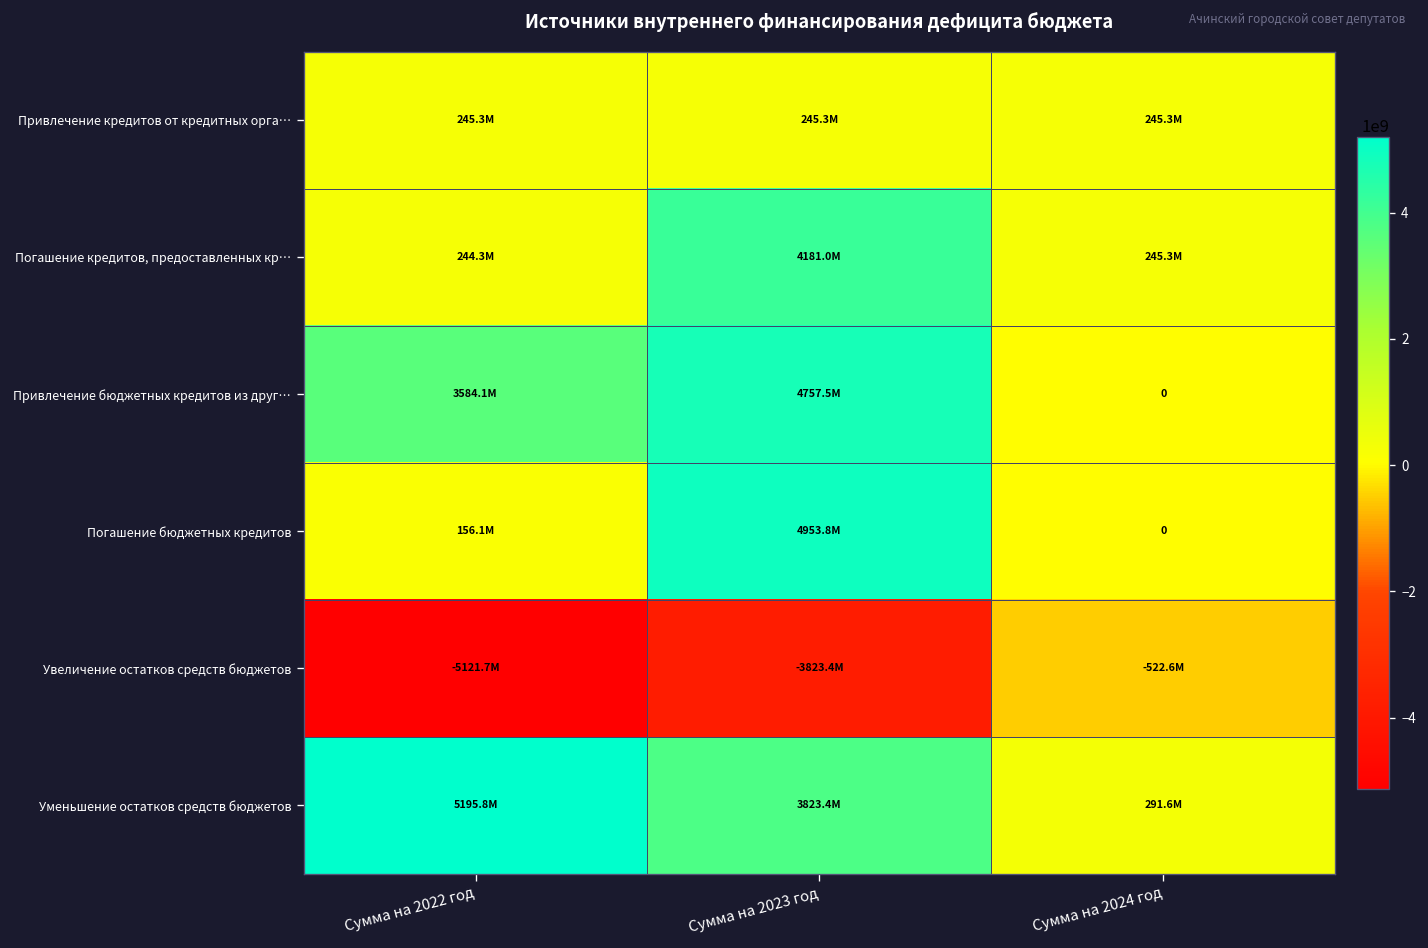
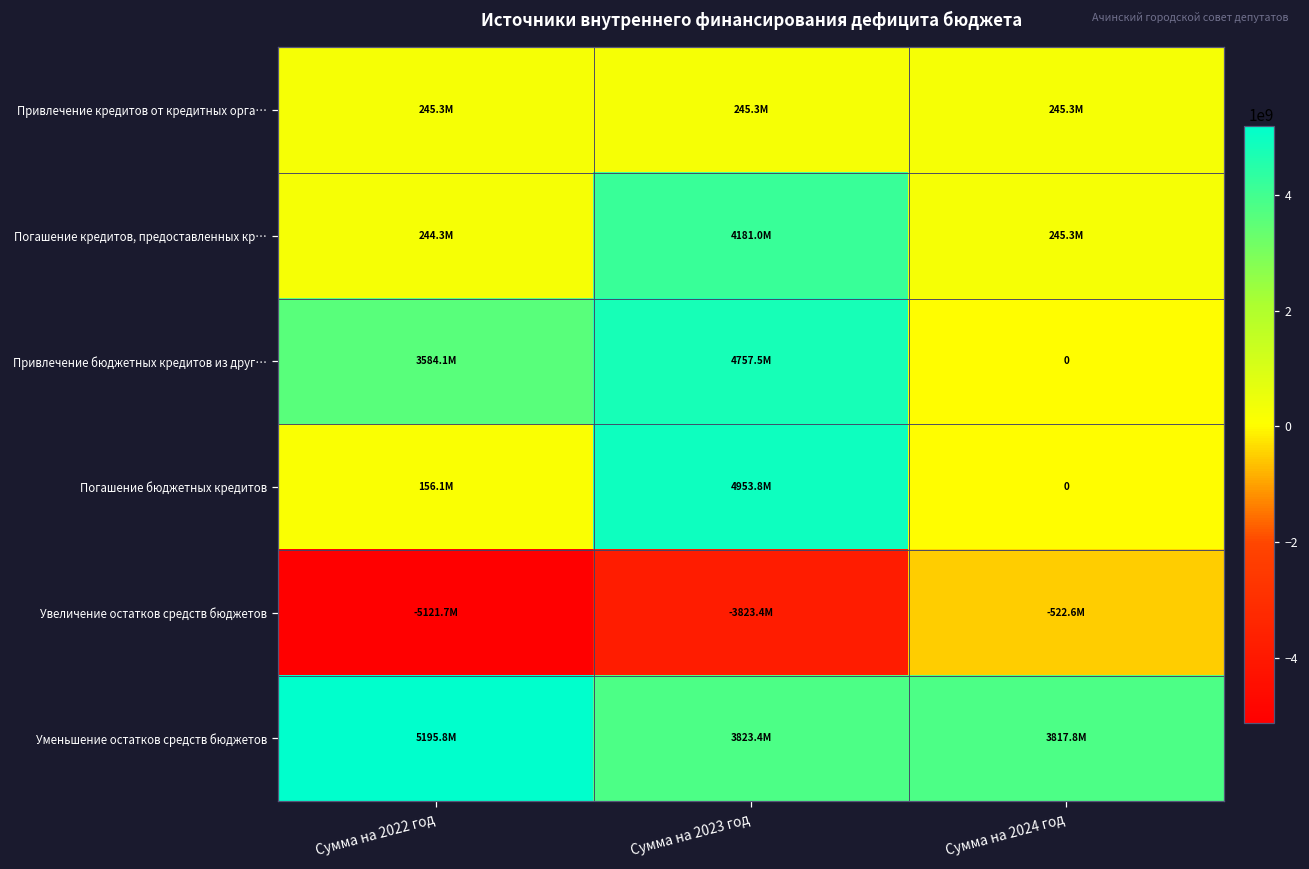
  {
    "Привлечение кредитов от кредитных орга…": {
      "Сумма на 2022 год": "245.3M",
      "Сумма на 2023 год": "245.3M",
      "Сумма на 2024 год": "245.3M"
    },
    "Погашение кредитов, предоставленных кр…": {
      "Сумма на 2022 год": "244.3M",
      "Сумма на 2023 год": "4181.0M",
      "Сумма на 2024 год": "245.3M"
    },
    "Привлечение бюджетных кредитов из друг…": {
      "Сумма на 2022 год": "3584.1M",
      "Сумма на 2023 год": "4757.5M",
      "Сумма на 2024 год": "0"
    },
    "Погашение бюджетных кредитов": {
      "Сумма на 2022 год": "156.1M",
      "Сумма на 2023 год": "4953.8M",
      "Сумма на 2024 год": "0"
    },
    "Увеличение остатков средств бюджетов": {
      "Сумма на 2022 год": "-5121.7M",
      "Сумма на 2023 год": "-3823.4M",
      "Сумма на 2024 год": "-522.6M"
    },
    "Уменьшение остатков средств бюджетов": {
      "Сумма на 2022 год": "5195.8M",
      "Сумма на 2023 год": "3823.4M",
-     "Сумма на 2024 год": "291.6M"
+     "Сумма на 2024 год": "3817.8M"
    }
  }
